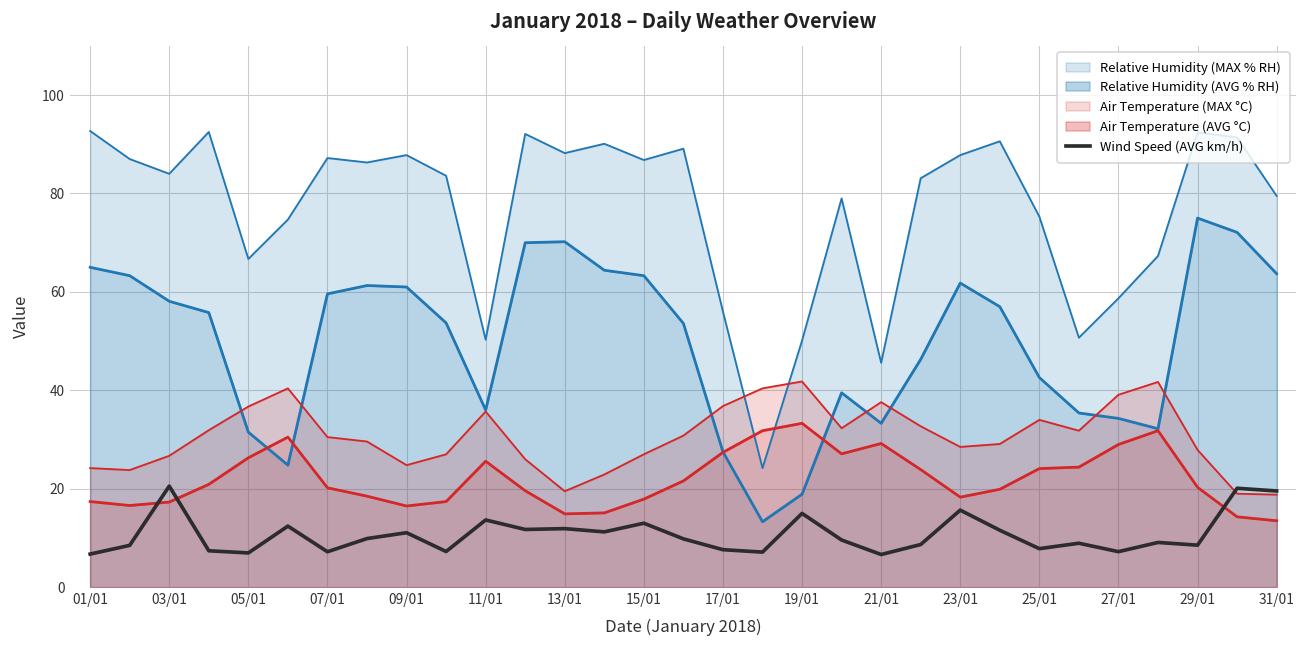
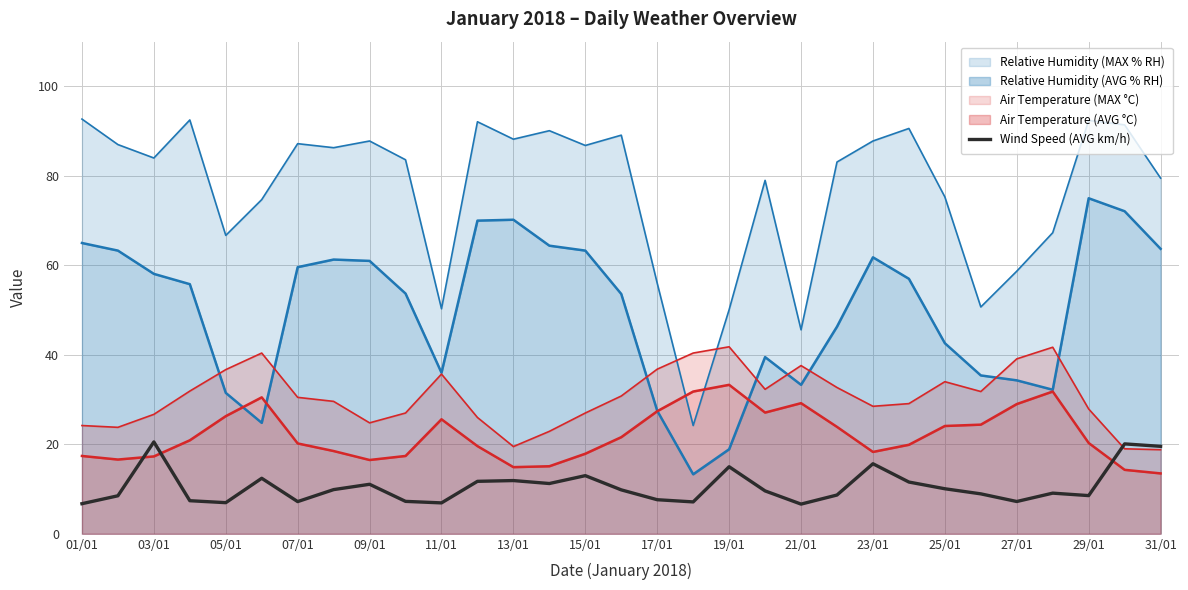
  {
    "Wind Speed (AVG km/h)": {
      "01/01": 7,
      "03/01": 21,
      "05/01": 7,
      "07/01": 7,
      "09/01": 11,
-     "11/01": 14,
+     "11/01": 7,
      "13/01": 12,
      "15/01": 13,
      "17/01": 8,
      "19/01": 15,
      "21/01": 7,
      "23/01": 16,
-     "25/01": 8,
+     "25/01": 10,
      "27/01": 7,
      "29/01": 9,
      "31/01": 20
    }
  }
